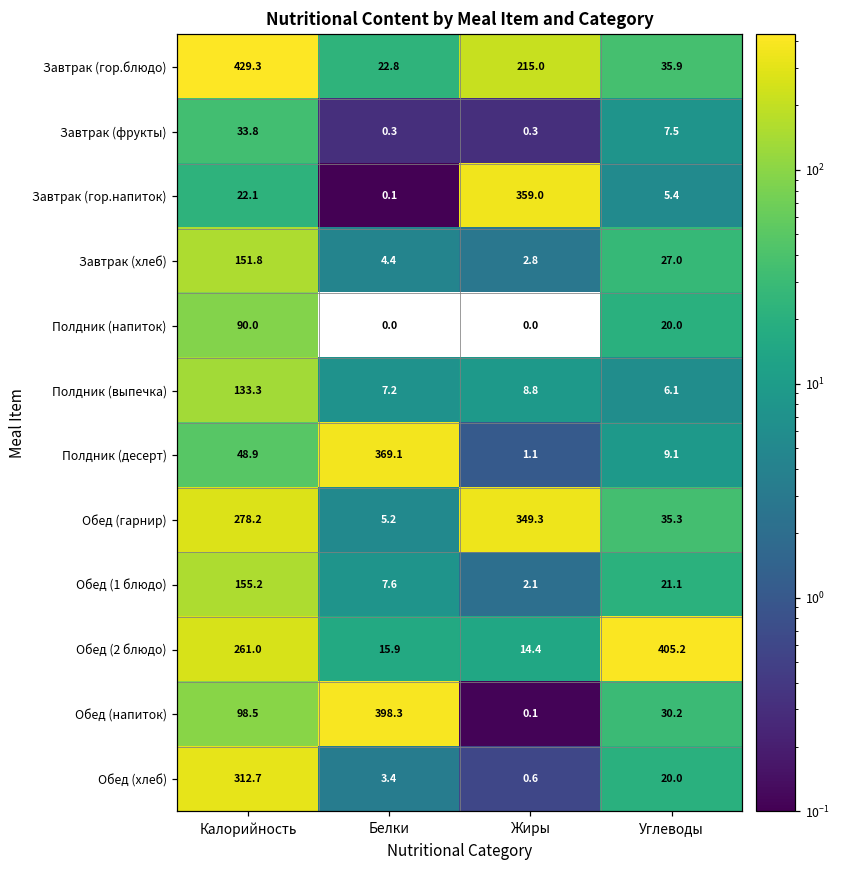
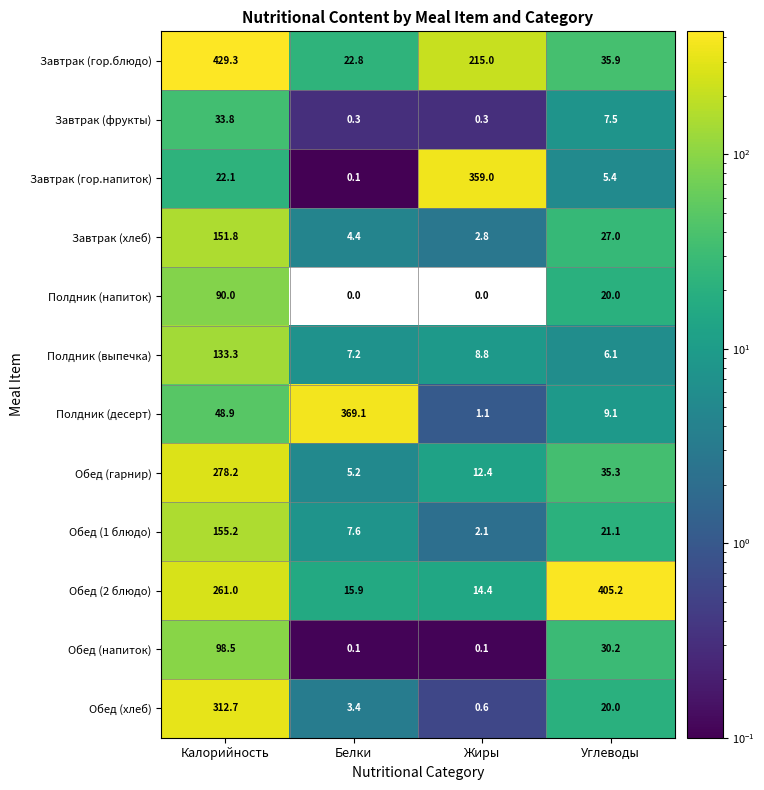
  {
    "Завтрак (гор.блюдо)": {
      "Калорийность": 429.3,
      "Белки": 22.8,
      "Жиры": 215.0,
      "Углеводы": 35.9
    },
    "Завтрак (фрукты)": {
      "Калорийность": 33.8,
      "Белки": 0.3,
      "Жиры": 0.3,
      "Углеводы": 7.5
    },
    "Завтрак (гор.напиток)": {
      "Калорийность": 22.1,
      "Белки": 0.1,
      "Жиры": 359.0,
      "Углеводы": 5.4
    },
    "Завтрак (хлеб)": {
      "Калорийность": 151.8,
      "Белки": 4.4,
      "Жиры": 2.8,
      "Углеводы": 27.0
    },
    "Полдник (напиток)": {
      "Калорийность": 90.0,
      "Белки": 0.0,
      "Жиры": 0.0,
      "Углеводы": 20.0
    },
    "Полдник (выпечка)": {
      "Калорийность": 133.3,
      "Белки": 7.2,
      "Жиры": 8.8,
      "Углеводы": 6.1
    },
    "Полдник (десерт)": {
      "Калорийность": 48.9,
      "Белки": 369.1,
      "Жиры": 1.1,
      "Углеводы": 9.1
    },
    "Обед (гарнир)": {
      "Калорийность": 278.2,
      "Белки": 5.2,
-     "Жиры": 349.3,
+     "Жиры": 12.4,
      "Углеводы": 35.3
    },
    "Обед (1 блюдо)": {
      "Калорийность": 155.2,
      "Белки": 7.6,
      "Жиры": 2.1,
      "Углеводы": 21.1
    },
    "Обед (2 блюдо)": {
      "Калорийность": 261.0,
      "Белки": 15.9,
      "Жиры": 14.4,
      "Углеводы": 405.2
    },
    "Обед (напиток)": {
      "Калорийность": 98.5,
-     "Белки": 398.3,
+     "Белки": 0.1,
      "Жиры": 0.1,
      "Углеводы": 30.2
    },
    "Обед (хлеб)": {
      "Калорийность": 312.7,
      "Белки": 3.4,
      "Жиры": 0.6,
      "Углеводы": 20.0
    }
  }
